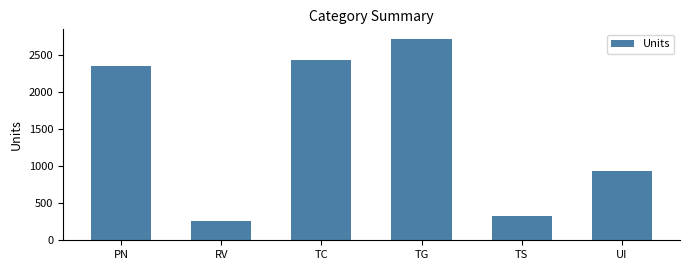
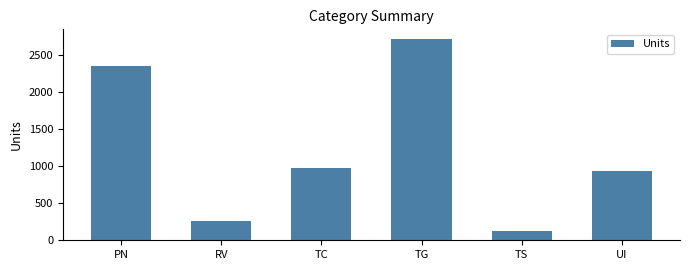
  {
    "PN": 2300,
    "RV": 300,
-   "TC": 2400,
+   "TC": 1000,
    "TG": 2700,
-   "TS": 300,
+   "TS": 100,
    "UI": 900
  }
